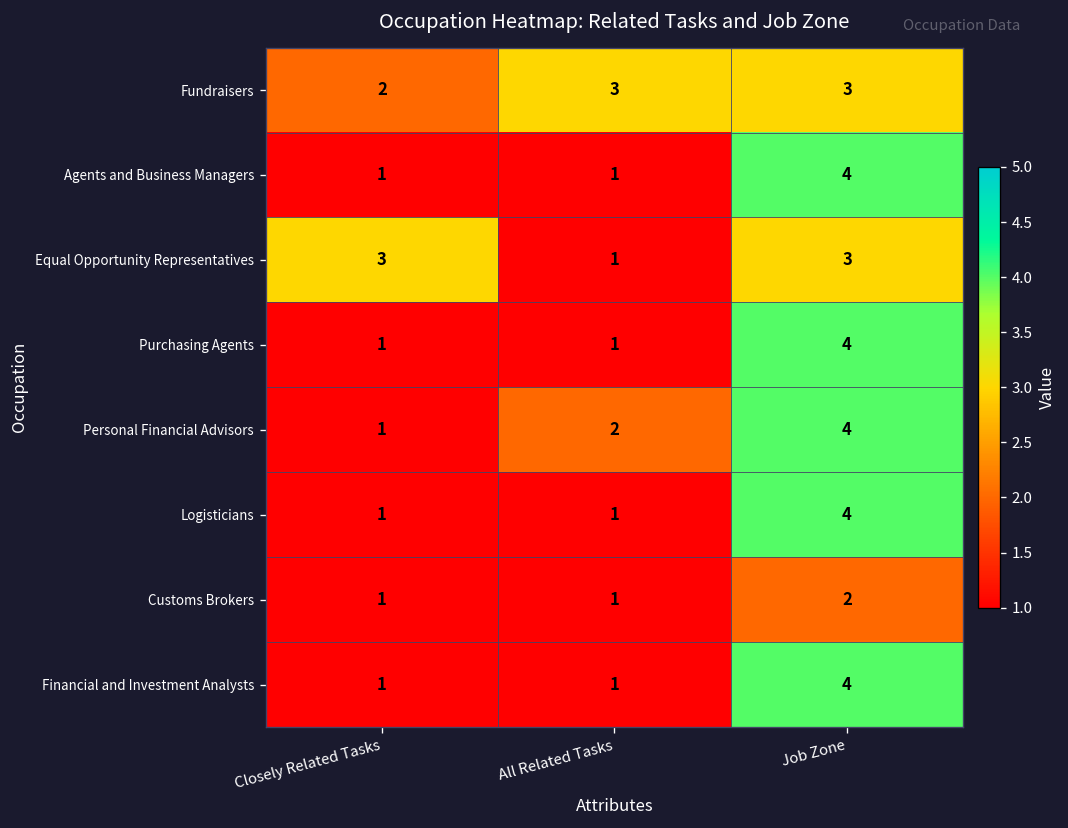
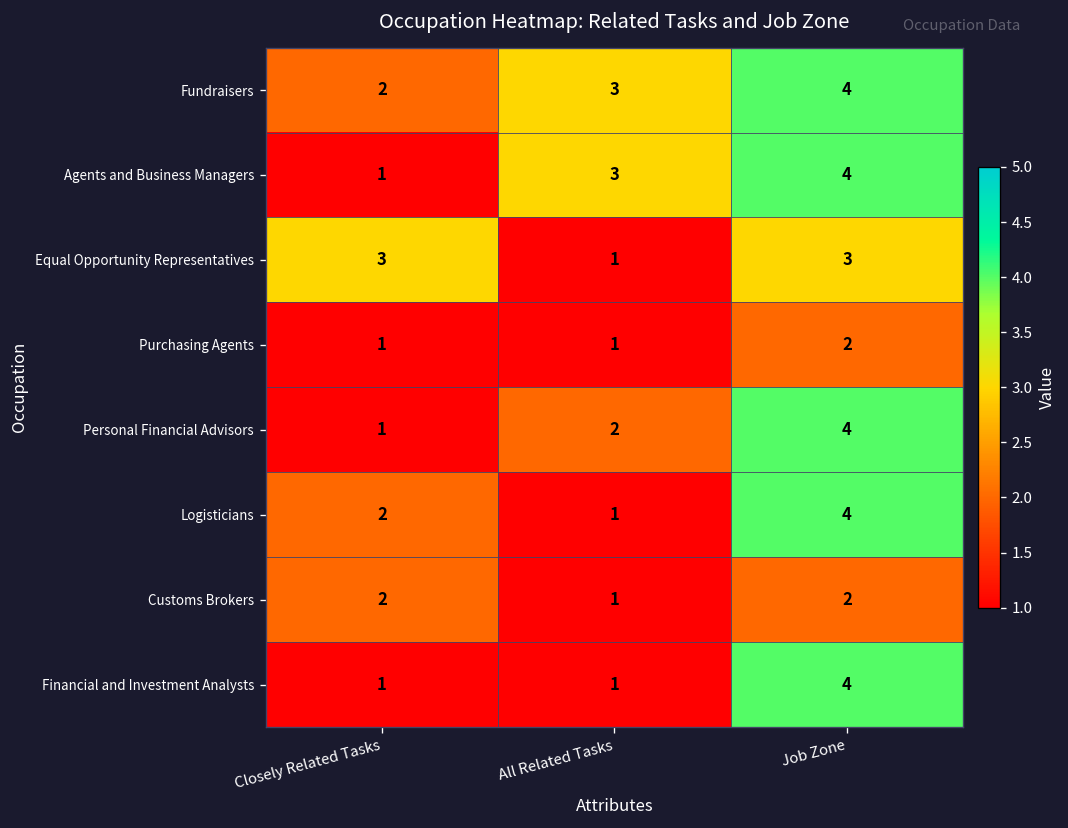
  {
    "Fundraisers": {
      "Closely Related Tasks": 2,
      "All Related Tasks": 3,
-     "Job Zone": 3
+     "Job Zone": 4
    },
    "Agents and Business Managers": {
      "Closely Related Tasks": 1,
-     "All Related Tasks": 1,
+     "All Related Tasks": 3,
      "Job Zone": 4
    },
    "Equal Opportunity Representatives": {
      "Closely Related Tasks": 3,
      "All Related Tasks": 1,
      "Job Zone": 3
    },
    "Purchasing Agents": {
      "Closely Related Tasks": 1,
      "All Related Tasks": 1,
-     "Job Zone": 4
+     "Job Zone": 2
    },
    "Personal Financial Advisors": {
      "Closely Related Tasks": 1,
      "All Related Tasks": 2,
      "Job Zone": 4
    },
    "Logisticians": {
-     "Closely Related Tasks": 1,
+     "Closely Related Tasks": 2,
      "All Related Tasks": 1,
      "Job Zone": 4
    },
    "Customs Brokers": {
-     "Closely Related Tasks": 1,
+     "Closely Related Tasks": 2,
      "All Related Tasks": 1,
      "Job Zone": 2
    },
    "Financial and Investment Analysts": {
      "Closely Related Tasks": 1,
      "All Related Tasks": 1,
      "Job Zone": 4
    }
  }
